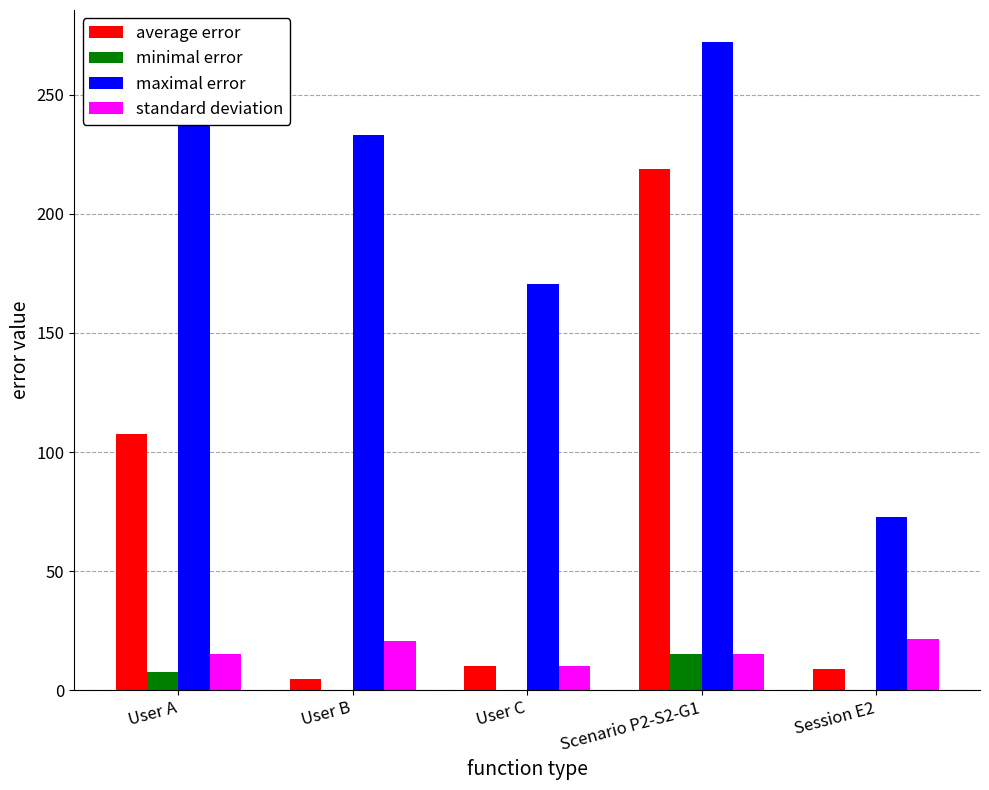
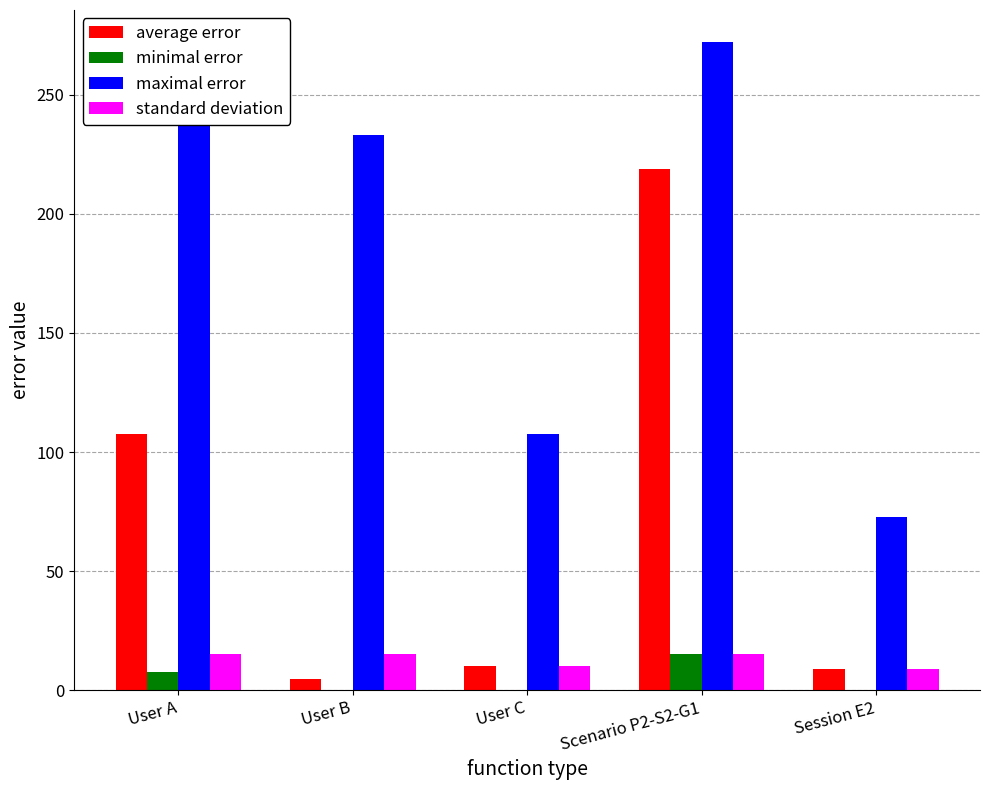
  {
    "average error": {
      "User A": 108,
      "User B": 5,
      "User C": 10,
      "Scenario P2-S2-G1": 219,
      "Session E2": 9
    },
    "minimal error": {
      "User A": 8,
      "User B": 0,
      "User C": 0,
      "Scenario P2-S2-G1": 15,
      "Session E2": 0
    },
    "maximal error": {
      "User B": 233,
-     "User C": 170,
+     "User C": 108,
      "Scenario P2-S2-G1": 272,
      "Session E2": 73
    },
    "standard deviation": {
      "User A": 15,
-     "User B": 21,
+     "User B": 15,
      "User C": 10,
      "Scenario P2-S2-G1": 15,
-     "Session E2": 22
+     "Session E2": 9
    }
  }
